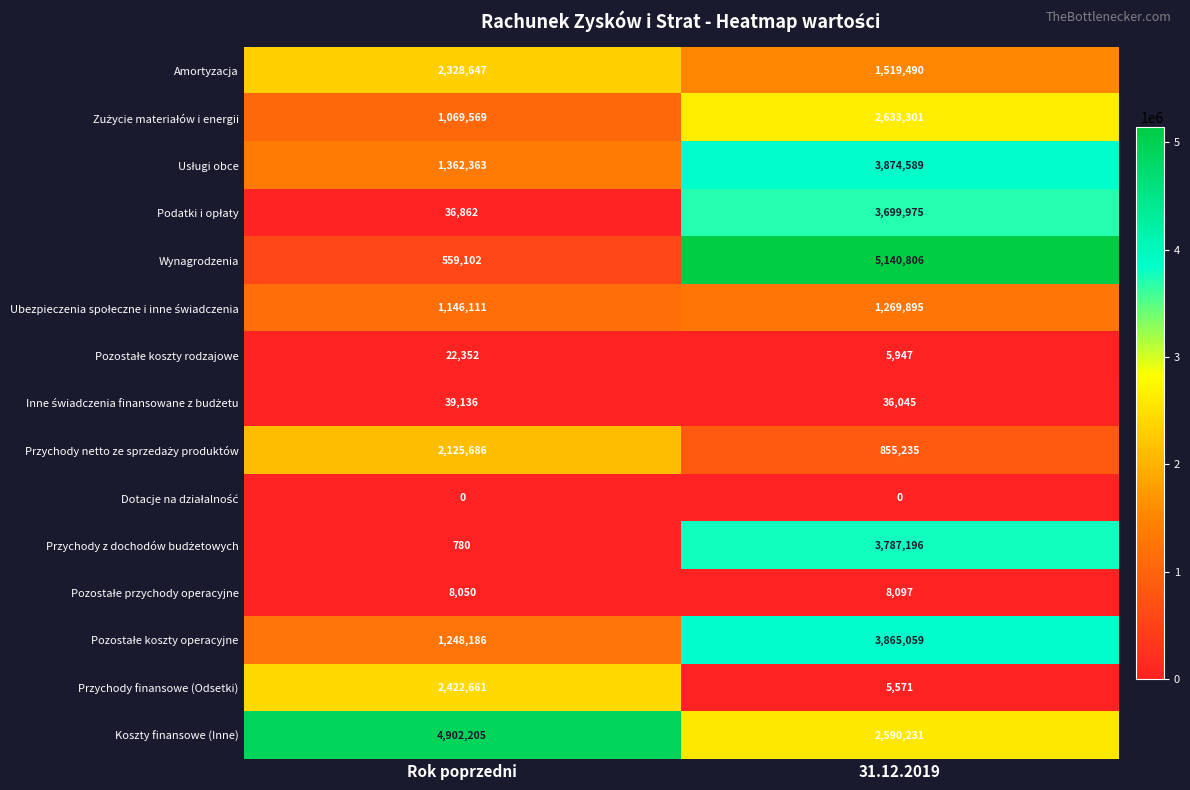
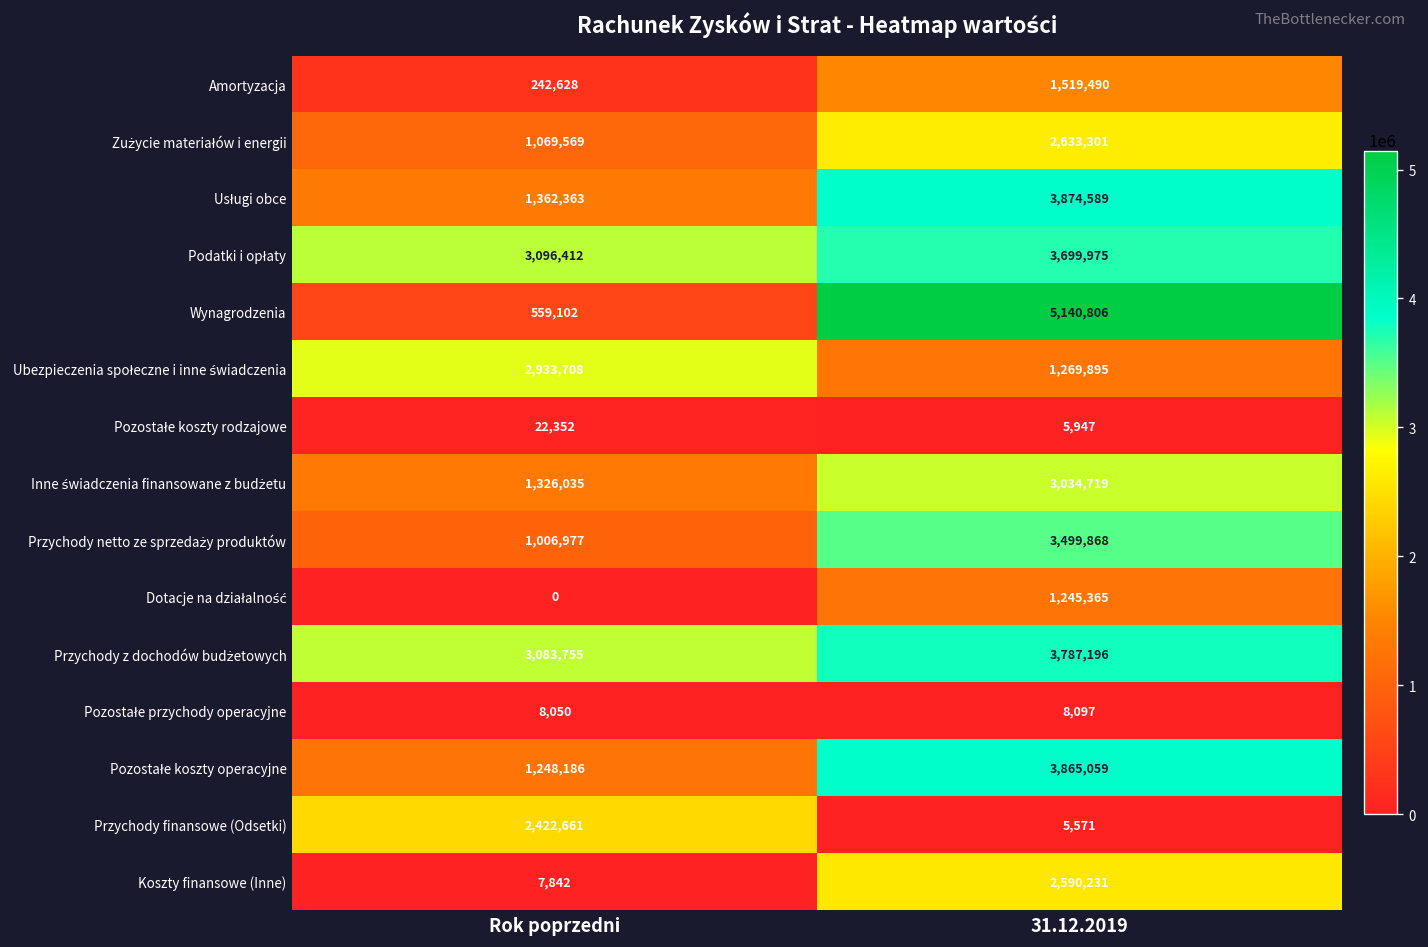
  {
    "Amortyzacja": {
-     "Rok poprzedni": "2,328,647",
+     "Rok poprzedni": "242,628",
      "31.12.2019": "1,519,490"
    },
    "Zużycie materiałów i energii": {
      "Rok poprzedni": "1,069,569",
      "31.12.2019": "2,633,301"
    },
    "Usługi obce": {
      "Rok poprzedni": "1,362,363",
      "31.12.2019": "3,874,589"
    },
    "Podatki i opłaty": {
-     "Rok poprzedni": "36,862",
+     "Rok poprzedni": "3,096,412",
      "31.12.2019": "3,699,975"
    },
    "Wynagrodzenia": {
      "Rok poprzedni": "559,102",
      "31.12.2019": "5,140,806"
    },
    "Ubezpieczenia społeczne i inne świadczenia": {
-     "Rok poprzedni": "1,146,111",
+     "Rok poprzedni": "2,933,708",
      "31.12.2019": "1,269,895"
    },
    "Pozostałe koszty rodzajowe": {
      "Rok poprzedni": "22,352",
      "31.12.2019": "5,947"
    },
    "Inne świadczenia finansowane z budżetu": {
-     "Rok poprzedni": "39,136",
-     "31.12.2019": "36,045"
+     "Rok poprzedni": "1,326,035",
+     "31.12.2019": "3,034,719"
    },
    "Przychody netto ze sprzedaży produktów": {
-     "Rok poprzedni": "2,125,686",
-     "31.12.2019": "855,235"
+     "Rok poprzedni": "1,006,977",
+     "31.12.2019": "3,499,868"
    },
    "Dotacje na działalność": {
      "Rok poprzedni": "0",
-     "31.12.2019": "0"
+     "31.12.2019": "1,245,365"
    },
    "Przychody z dochodów budżetowych": {
-     "Rok poprzedni": "780",
+     "Rok poprzedni": "3,083,755",
      "31.12.2019": "3,787,196"
    },
    "Pozostałe przychody operacyjne": {
      "Rok poprzedni": "8,050",
      "31.12.2019": "8,097"
    },
    "Pozostałe koszty operacyjne": {
      "Rok poprzedni": "1,248,186",
      "31.12.2019": "3,865,059"
    },
    "Przychody finansowe (Odsetki)": {
      "Rok poprzedni": "2,422,661",
      "31.12.2019": "5,571"
    },
    "Koszty finansowe (Inne)": {
-     "Rok poprzedni": "4,902,205",
+     "Rok poprzedni": "7,842",
      "31.12.2019": "2,590,231"
    }
  }
